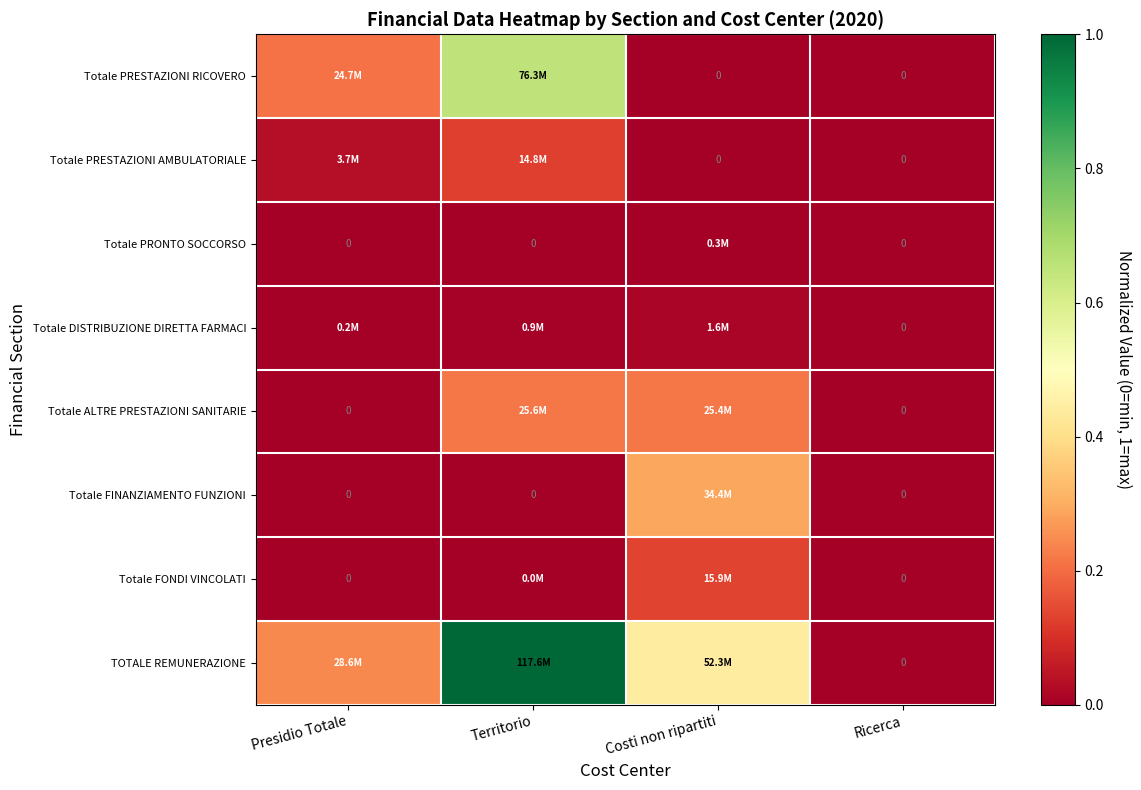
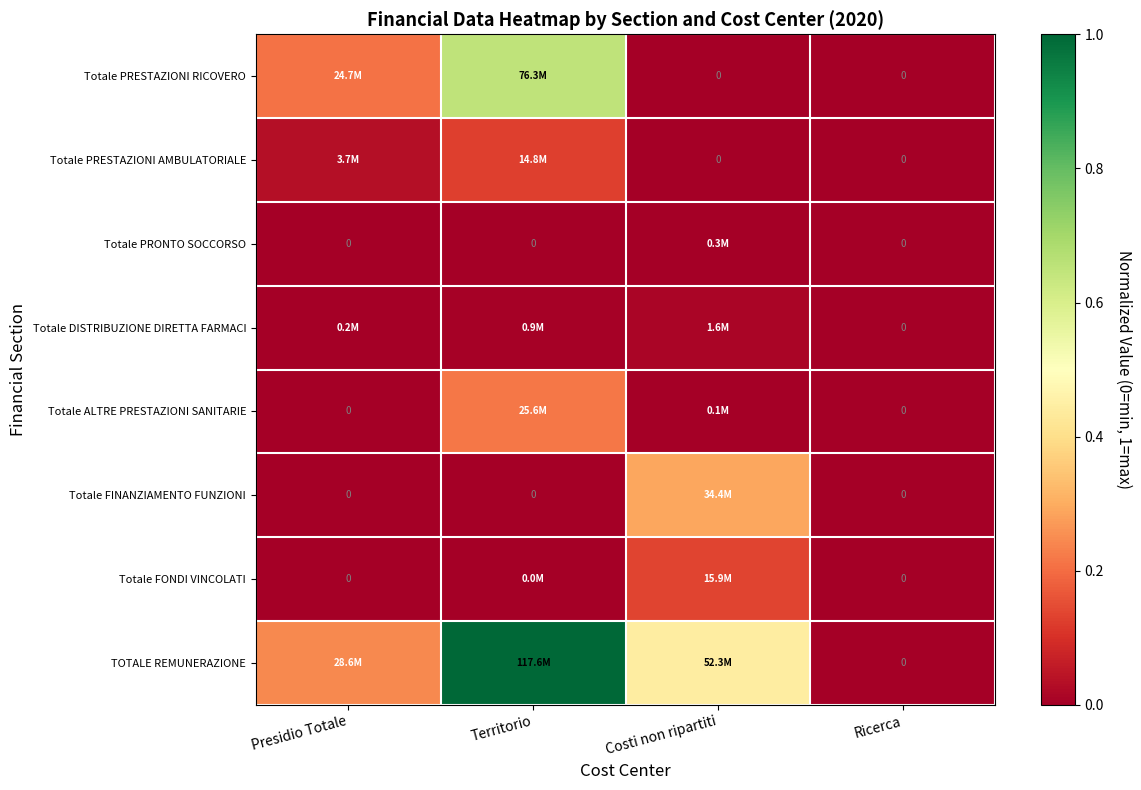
  {
    "Totale PRESTAZIONI RICOVERO": {
      "Presidio Totale": "24.7M",
      "Territorio": "76.3M",
      "Costi non ripartiti": "0",
      "Ricerca": "0"
    },
    "Totale PRESTAZIONI AMBULATORIALE": {
      "Presidio Totale": "3.7M",
      "Territorio": "14.8M",
      "Costi non ripartiti": "0",
      "Ricerca": "0"
    },
    "Totale PRONTO SOCCORSO": {
      "Presidio Totale": "0",
      "Territorio": "0",
      "Costi non ripartiti": "0.3M",
      "Ricerca": "0"
    },
    "Totale DISTRIBUZIONE DIRETTA FARMACI": {
      "Presidio Totale": "0.2M",
      "Territorio": "0.9M",
      "Costi non ripartiti": "1.6M",
      "Ricerca": "0"
    },
    "Totale ALTRE PRESTAZIONI SANITARIE": {
      "Presidio Totale": "0",
      "Territorio": "25.6M",
-     "Costi non ripartiti": "25.4M",
+     "Costi non ripartiti": "0.1M",
      "Ricerca": "0"
    },
    "Totale FINANZIAMENTO FUNZIONI": {
      "Presidio Totale": "0",
      "Territorio": "0",
      "Costi non ripartiti": "34.4M",
      "Ricerca": "0"
    },
    "Totale FONDI VINCOLATI": {
      "Presidio Totale": "0",
      "Territorio": "0.0M",
      "Costi non ripartiti": "15.9M",
      "Ricerca": "0"
    },
    "TOTALE REMUNERAZIONE": {
      "Presidio Totale": "28.6M",
      "Territorio": "117.6M",
      "Costi non ripartiti": "52.3M",
      "Ricerca": "0"
    }
  }
